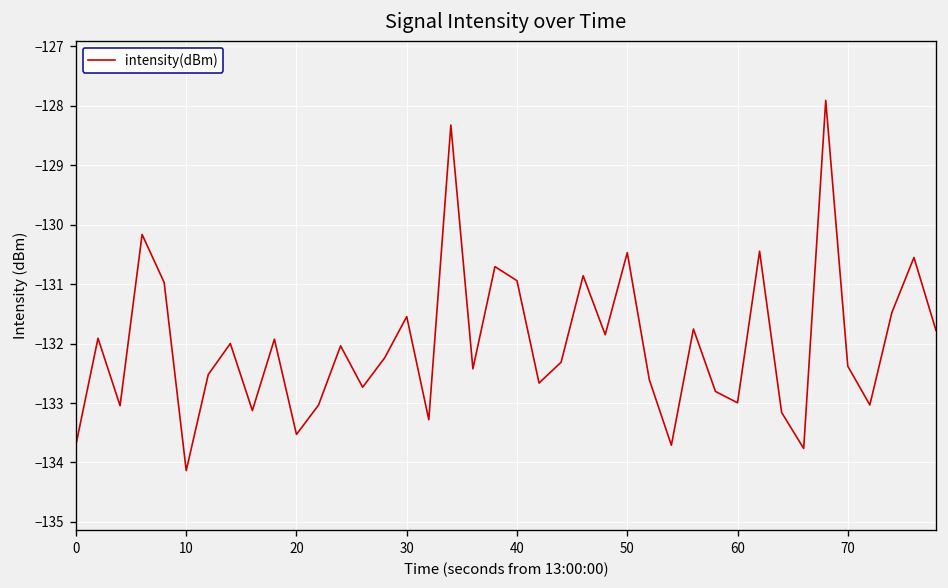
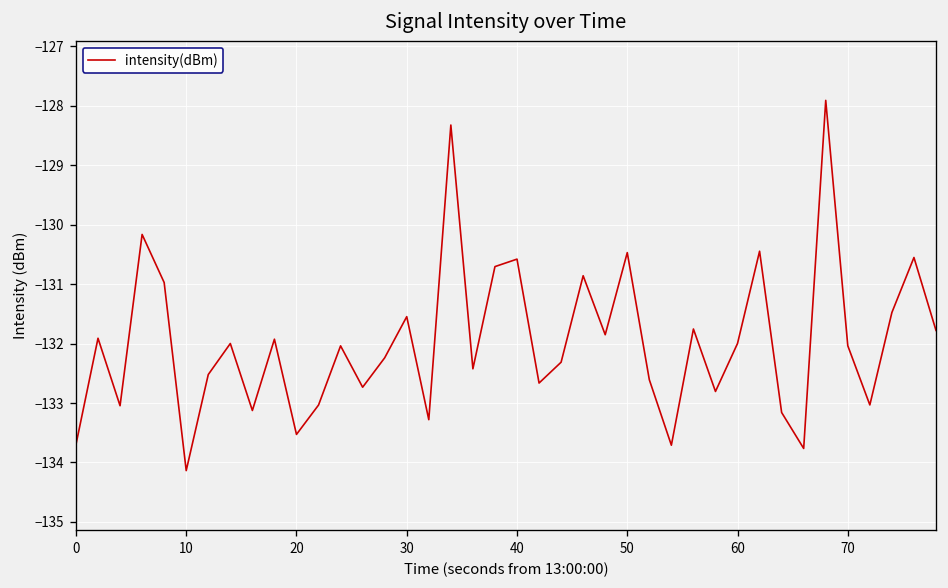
  {
    "0": -133.7,
    "10": -134.1,
    "20": -133.5,
    "30": -131.5,
-   "40": -130.9,
+   "40": -130.6,
    "50": -130.5,
-   "60": -133.0,
-   "70": -132.4
+   "60": -132.0,
+   "70": -132.0
  }
